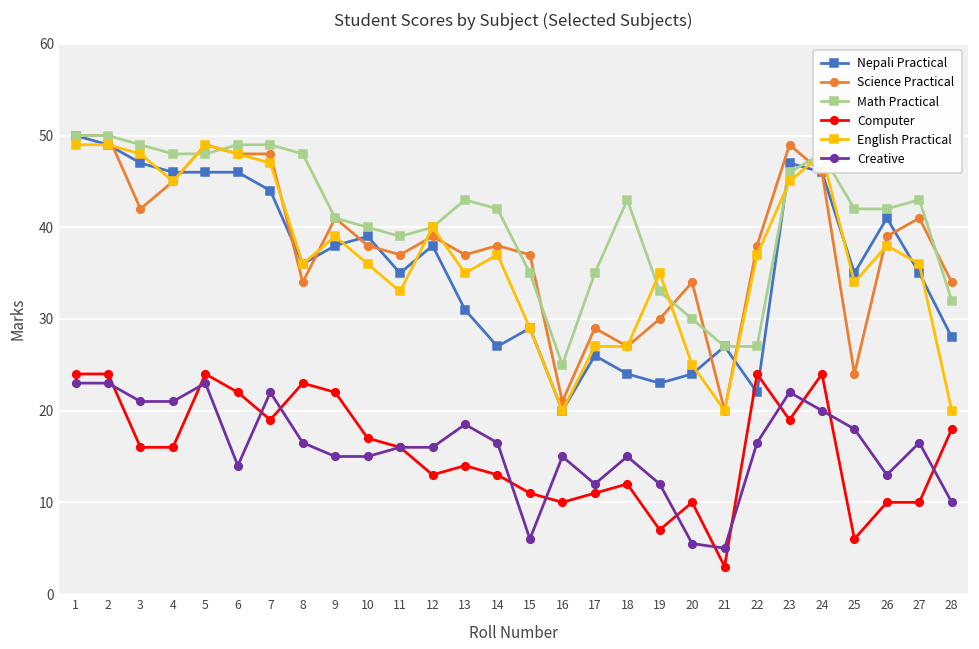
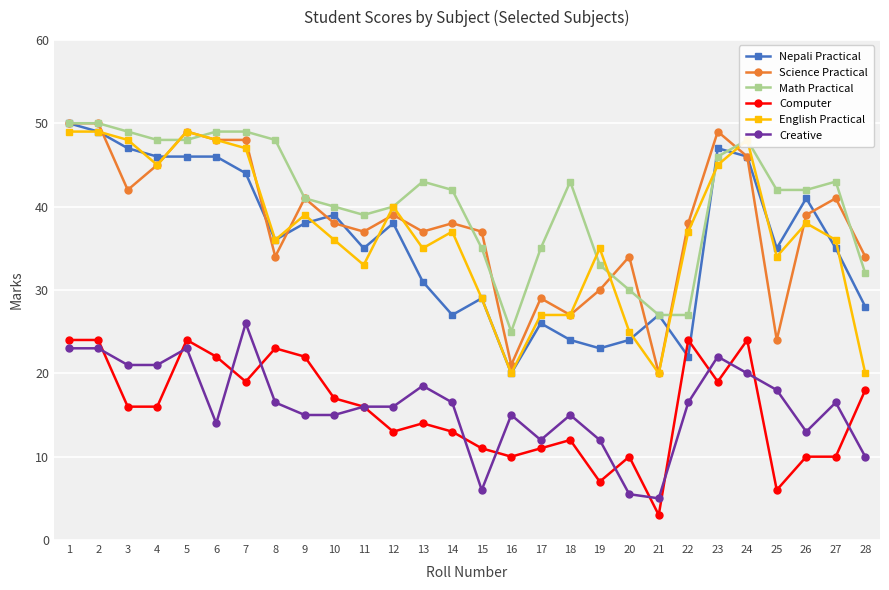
  {
    "Nepali Practical": {
      "3": 47,
      "4": 46,
      "5": 46,
      "6": 46,
      "7": 44,
      "9": 38,
      "10": 39,
      "11": 35,
      "12": 38,
      "13": 31,
      "14": 27,
      "17": 26,
      "18": 24,
      "19": 23,
      "20": 24,
      "22": 22,
      "23": 47,
      "25": 35,
      "26": 41,
      "27": 35,
      "28": 28
    },
    "Science Practical": {
      "3": 42,
      "7": 48,
      "8": 34,
      "10": 38,
      "11": 37,
      "12": 39,
      "13": 37,
      "14": 38,
      "15": 37,
      "16": 21,
      "17": 29,
      "19": 30,
      "20": 34,
      "22": 38,
      "23": 49,
      "25": 24,
      "26": 39,
      "27": 41,
      "28": 34
    },
    "Math Practical": {
      "3": 49,
      "4": 48,
      "5": 48,
      "6": 49,
      "7": 49,
      "8": 48,
      "10": 40,
      "11": 39,
      "13": 43,
      "14": 42,
      "15": 35,
      "16": 25,
      "17": 35,
      "18": 43,
      "19": 33,
      "20": 30,
      "22": 27,
      "23": 46,
      "25": 42,
      "26": 42,
      "27": 43,
      "28": 32
    },
    "Computer": {
      "1": 24,
      "2": 24,
      "3": 16,
      "4": 16,
      "5": 24,
      "6": 22,
      "7": 19,
      "8": 23,
      "9": 22,
      "10": 17,
      "12": 13,
      "13": 14,
      "14": 13,
      "15": 11,
      "16": 10,
      "17": 11,
      "18": 12,
      "19": 7,
      "20": 10,
      "21": 3,
      "22": 24,
      "23": 19,
      "24": 24,
      "25": 6,
      "26": 10,
      "27": 10,
      "28": 18
    },
    "English Practical": {
      "1": 49,
      "3": 48,
      "7": 47,
      "9": 39,
      "10": 36,
      "11": 33,
      "13": 35,
      "14": 37,
      "17": 27,
      "19": 35,
      "20": 25,
      "22": 37,
      "23": 45,
      "25": 34,
      "26": 38,
      "27": 36,
      "28": 20
    },
    "Creative": {
      "1": 23,
      "2": 23,
      "3": 21,
      "4": 21,
      "5": 23,
      "6": 14,
-     "7": 22,
+     "7": 26,
      "8": 17,
      "9": 15,
      "10": 15,
      "12": 16,
      "13": 19,
      "14": 17,
      "15": 6,
      "16": 15,
      "17": 12,
      "18": 15,
      "19": 12,
      "20": 6,
      "21": 5,
      "22": 17,
      "23": 22,
      "24": 20,
      "25": 18,
      "26": 13,
      "27": 17,
      "28": 10
    }
  }
